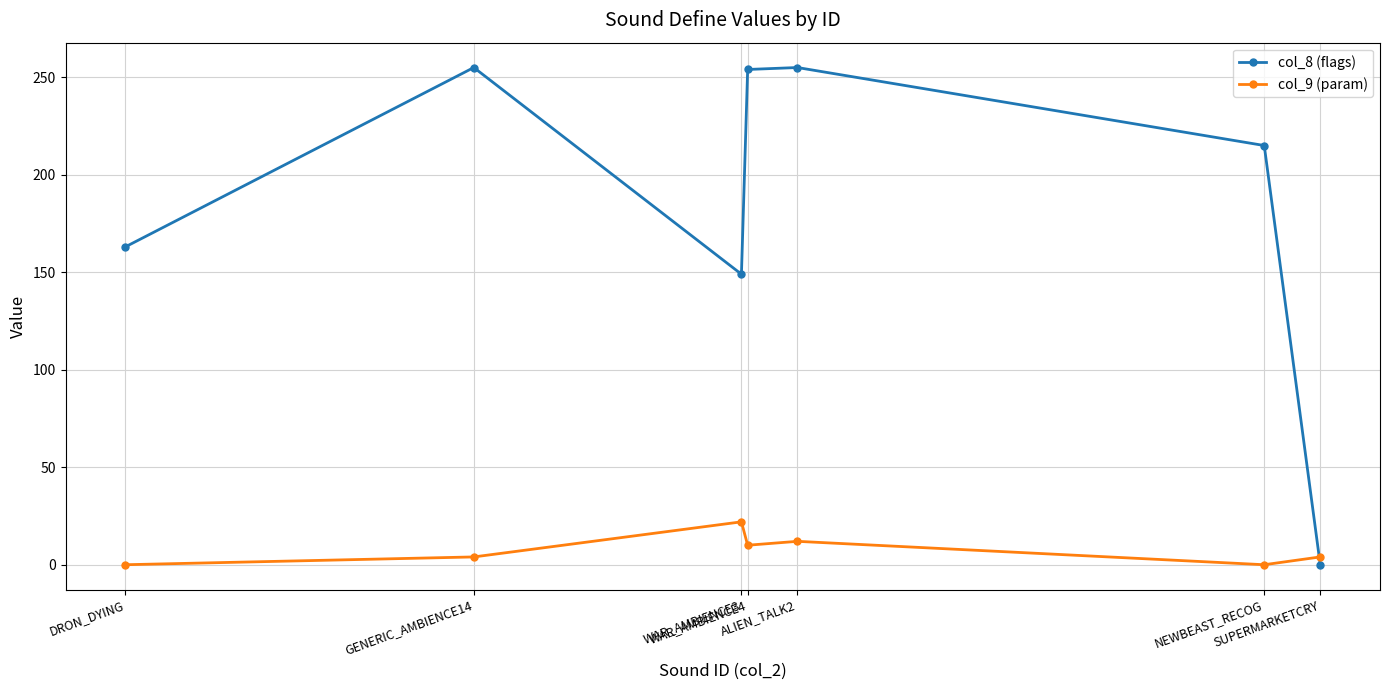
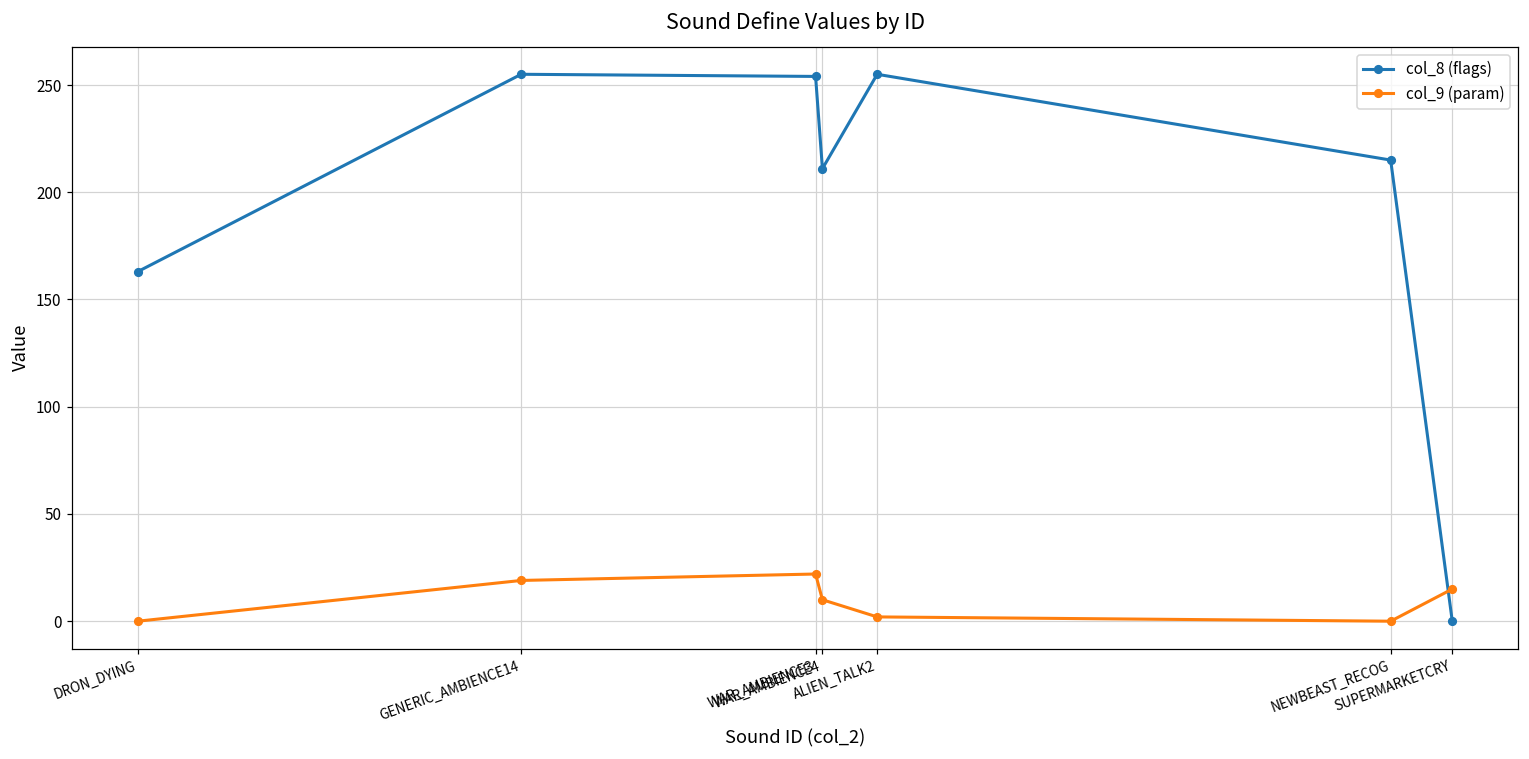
  {
    "col_8 (flags)": {
      "DRON_DYING": 163,
      "GENERIC_AMBIENCE14": 255,
-     "WAR_AMBIENCE3": 149,
-     "WAR_AMBIENCE4": 254,
+     "WAR_AMBIENCE3": 254,
+     "WAR_AMBIENCE4": 211,
      "ALIEN_TALK2": 255,
      "NEWBEAST_RECOG": 215,
      "SUPERMARKETCRY": 0
    },
    "col_9 (param)": {
      "DRON_DYING": 0,
-     "GENERIC_AMBIENCE14": 4,
+     "GENERIC_AMBIENCE14": 19,
      "WAR_AMBIENCE3": 22,
      "WAR_AMBIENCE4": 10,
-     "ALIEN_TALK2": 12,
+     "ALIEN_TALK2": 2,
      "NEWBEAST_RECOG": 0,
-     "SUPERMARKETCRY": 4
+     "SUPERMARKETCRY": 15
    }
  }
